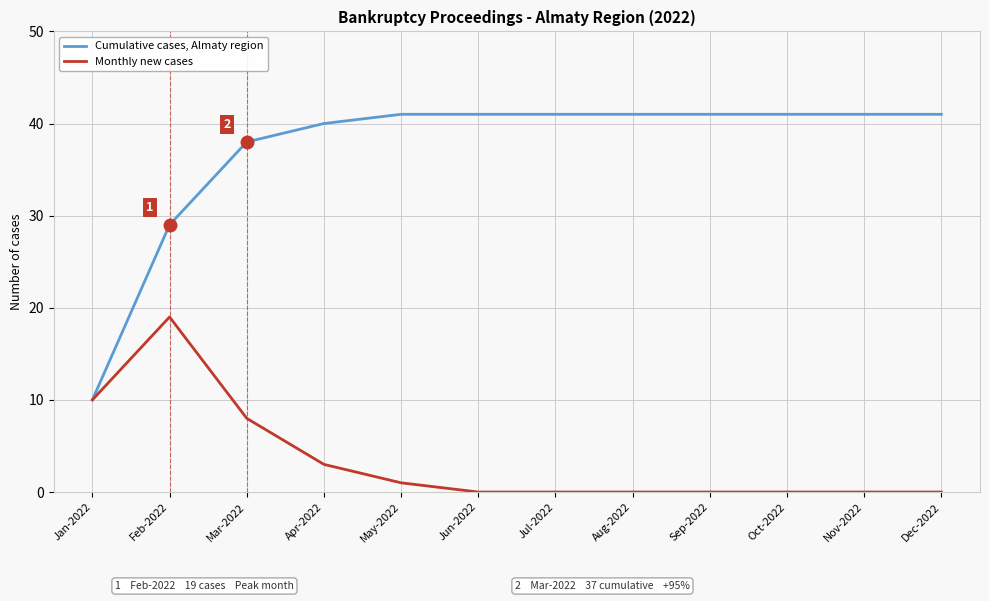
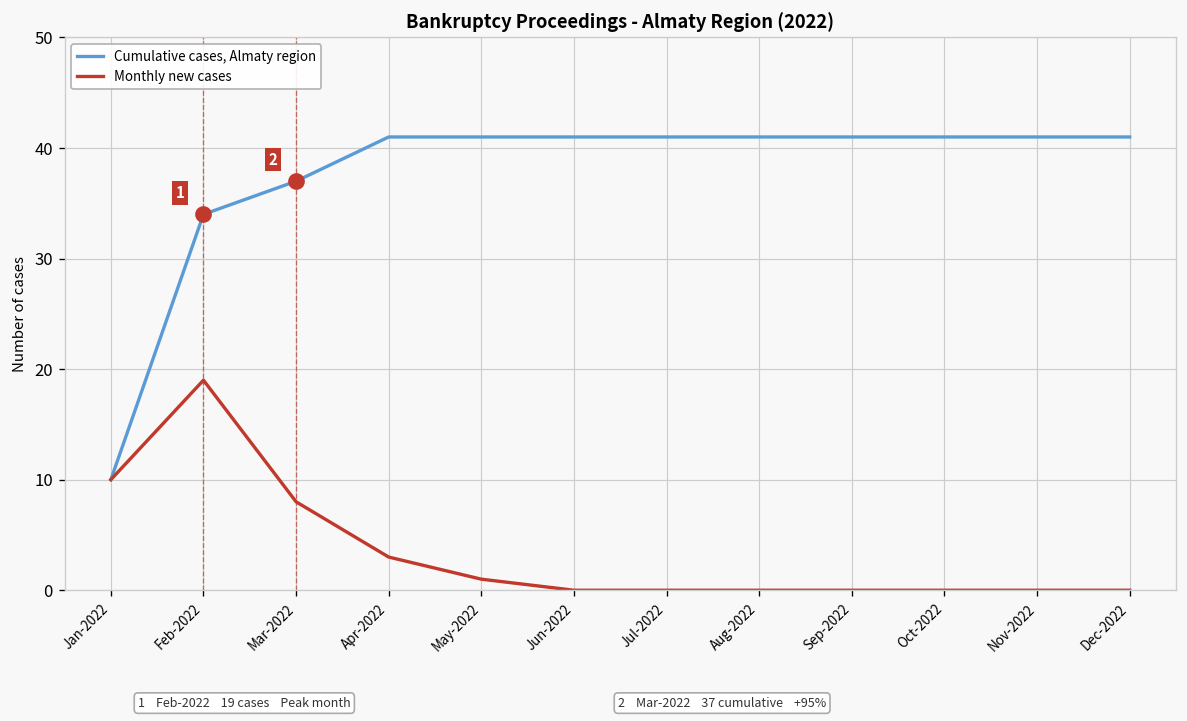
  {
    "Cumulative cases, Almaty region": {
-     "Feb-2022": 29,
-     "Mar-2022": 38,
-     "Apr-2022": 40,
+     "Feb-2022": 34,
+     "Mar-2022": 37,
+     "Apr-2022": 41,
      "May-2022": 41,
      "Jun-2022": 41,
      "Jul-2022": 41,
      "Aug-2022": 41,
      "Sep-2022": 41,
      "Oct-2022": 41,
      "Nov-2022": 41,
      "Dec-2022": 41
    }
  }
